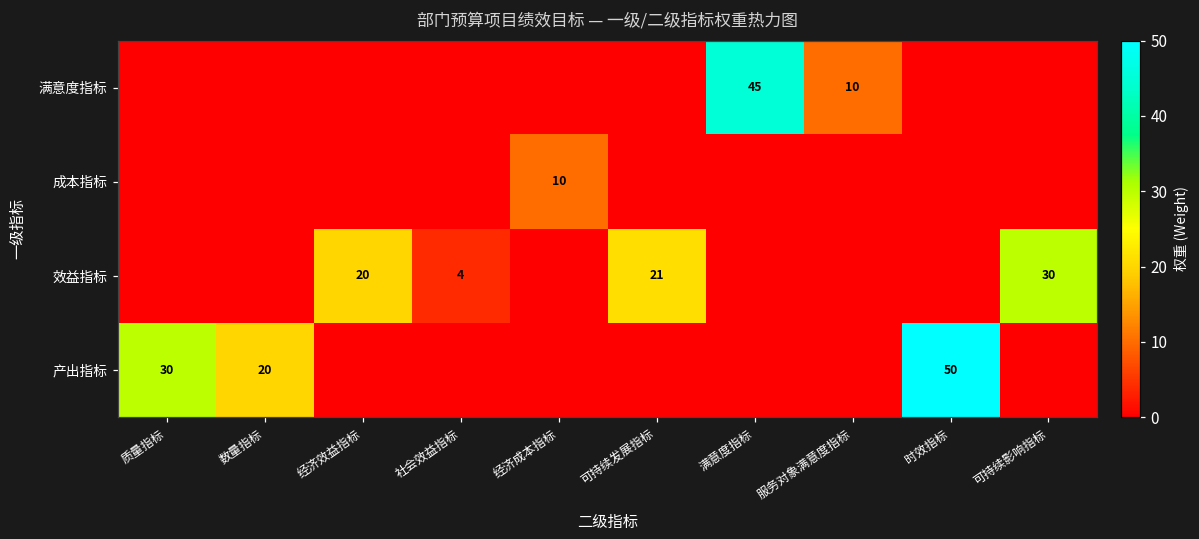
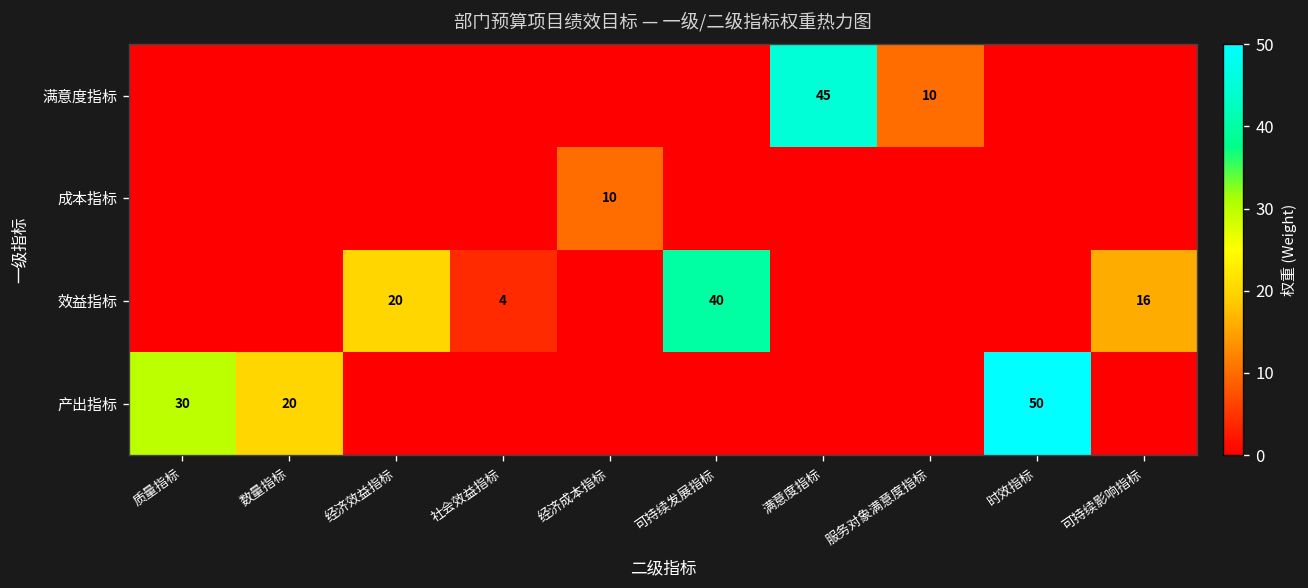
  {
    "满意度指标": {
      "满意度指标": 45,
      "服务对象满意度指标": 10
    },
    "成本指标": {
      "经济成本指标": 10
    },
    "效益指标": {
      "经济效益指标": 20,
      "社会效益指标": 4,
-     "可持续发展指标": 21,
-     "可持续影响指标": 30
+     "可持续发展指标": 40,
+     "可持续影响指标": 16
    },
    "产出指标": {
      "质量指标": 30,
      "数量指标": 20,
      "时效指标": 50
    }
  }
